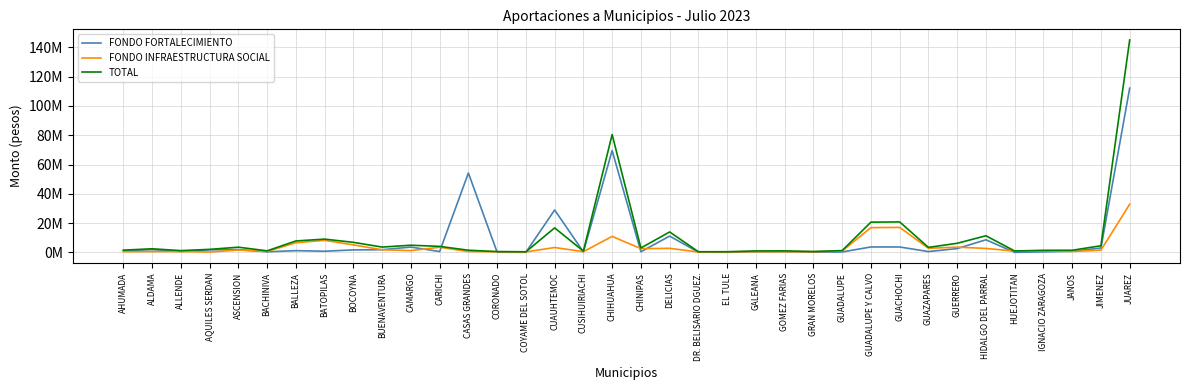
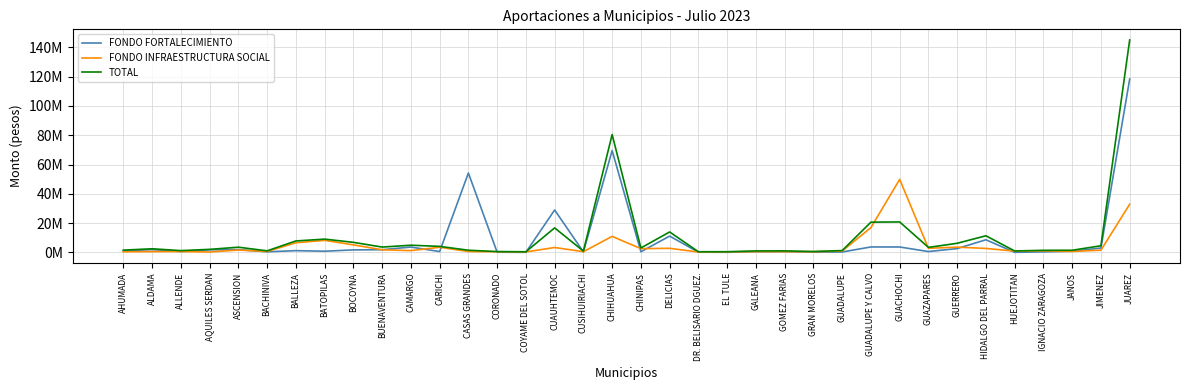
  {
    "FONDO FORTALECIMIENTO": {
      "BALLEZA": 1000000,
      "BATOPILAS": 1000000,
      "BOCOYNA": 2000000,
      "CARICHI": 1000000,
      "CASAS GRANDES": 54000000,
      "CUAUHTEMOC": 29000000,
      "CHIHUAHUA": 70000000,
      "CHINIPAS": 0,
      "DELICIAS": 11000000,
      "GUADALUPE Y CALVO": 4000000,
      "GUACHOCHI": 4000000,
      "GUAZAPARES": 1000000,
      "HIDALGO DEL PARRAL": 9000000,
-     "JUAREZ": 112000000
+     "JUAREZ": 118000000
    },
    "FONDO INFRAESTRUCTURA SOCIAL": {
      "BOCOYNA": 5000000,
      "CAMARGO": 1000000,
      "CUAUHTEMOC": 3000000,
      "CHIHUAHUA": 11000000,
      "DELICIAS": 3000000,
      "GUADALUPE Y CALVO": 17000000,
-     "GUACHOCHI": 17000000,
+     "GUACHOCHI": 50000000,
      "HIDALGO DEL PARRAL": 3000000,
      "JUAREZ": 33000000
    },
    "TOTAL": {
      "BOCOYNA": 7000000,
      "BUENAVENTURA": 4000000,
      "CUAUHTEMOC": 17000000,
      "CHIHUAHUA": 80000000,
      "DELICIAS": 14000000,
      "GUADALUPE Y CALVO": 21000000,
      "GUACHOCHI": 21000000,
      "GUERRERO": 6000000,
      "HIDALGO DEL PARRAL": 11000000,
      "JUAREZ": 145000000
    }
  }
